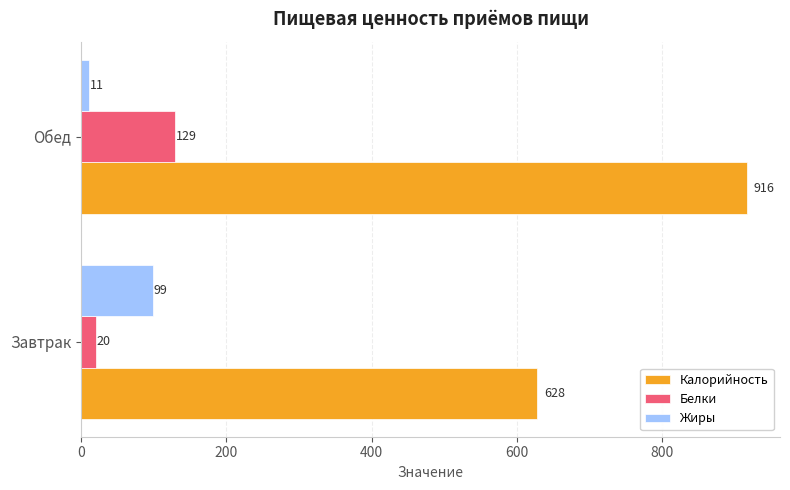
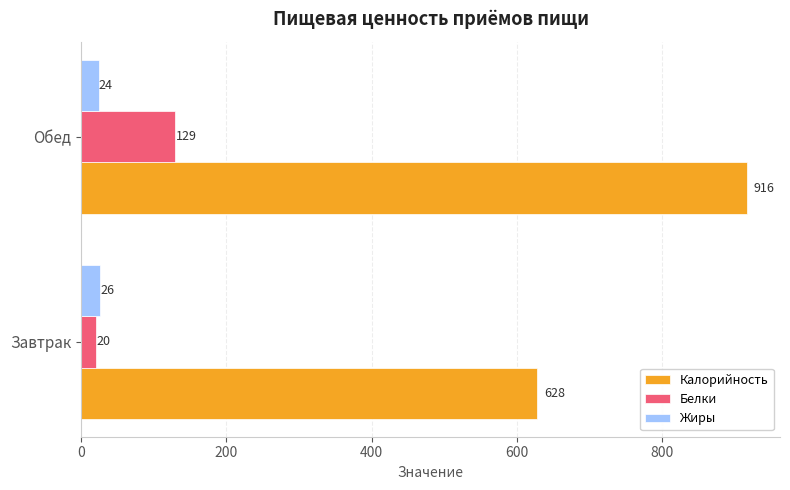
  {
    "Калорийность": {
      "Обед": 916,
      "Завтрак": 628
    },
    "Белки": {
      "Обед": 129,
      "Завтрак": 20
    },
    "Жиры": {
-     "Обед": 11,
-     "Завтрак": 99
+     "Обед": 24,
+     "Завтрак": 26
    }
  }
